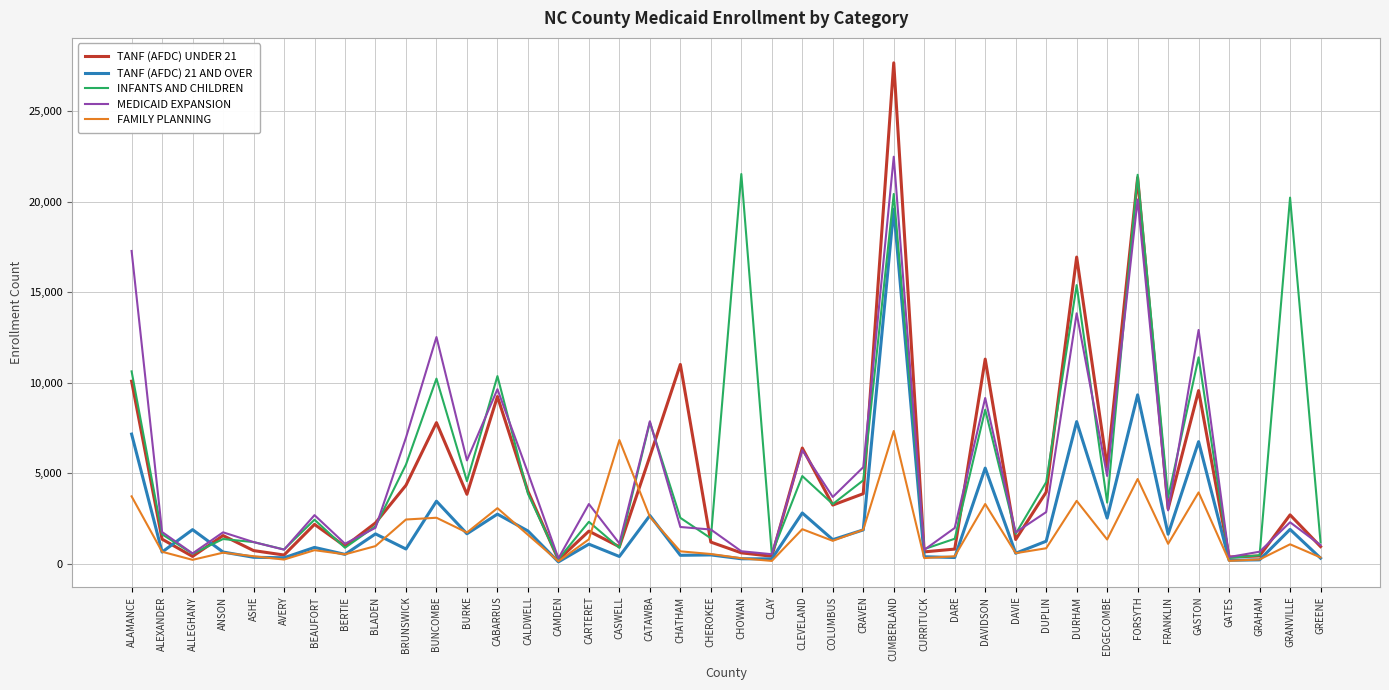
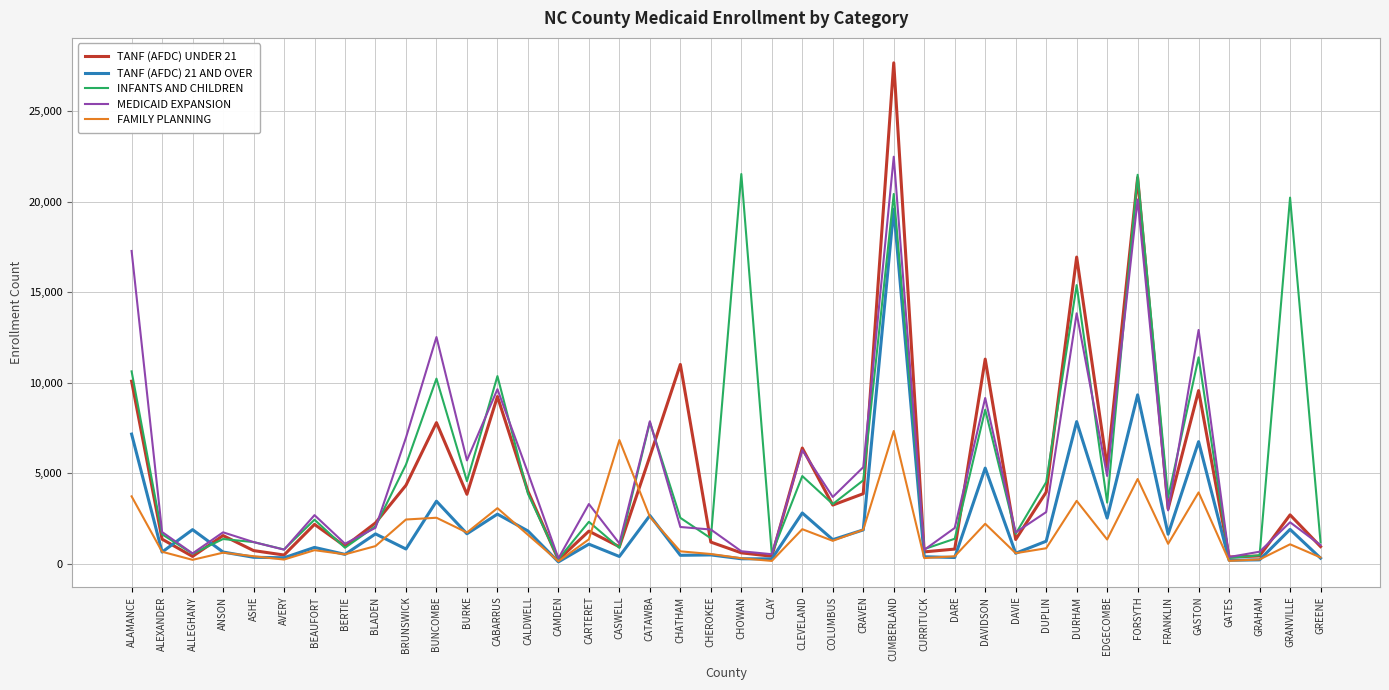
  {
    "TANF (AFDC) UNDER 21": {
      "ALAMANCE": "10,100",
      "ALEXANDER": "1,400",
      "ALLEGHANY": "400",
      "ANSON": "1,600",
      "ASHE": "700",
      "AVERY": "500",
      "BEAUFORT": "2,200",
      "BLADEN": "2,300",
      "BRUNSWICK": "4,300",
      "BUNCOMBE": "7,800",
      "BURKE": "3,800",
      "CABARRUS": "9,200",
      "CARTERET": "1,800",
      "CATAWBA": "5,900",
      "CHATHAM": "11,000",
      "CHEROKEE": "1,200",
      "CRAVEN": "3,900",
      "CUMBERLAND": "27,700",
      "DARE": "800",
      "DAVIDSON": "11,300",
      "DAVIE": "1,300",
      "DUPLIN": "4,000",
      "DURHAM": "16,900",
      "EDGECOMBE": "5,400",
      "FORSYTH": "21,300",
      "GASTON": "9,600",
      "GRANVILLE": "2,700"
    },
    "TANF (AFDC) 21 AND OVER": {
      "ALAMANCE": "7,200",
      "ALLEGHANY": "1,900",
      "BEAUFORT": "900",
      "BLADEN": "1,700",
      "BRUNSWICK": "800",
      "BUNCOMBE": "3,500",
      "CABARRUS": "2,700",
      "CALDWELL": "1,800",
      "CARTERET": "1,100",
      "CASWELL": "400",
      "CHATHAM": "500",
      "CLEVELAND": "2,800",
      "CUMBERLAND": "19,600",
      "DAVIDSON": "5,300",
      "DUPLIN": "1,200",
      "DURHAM": "7,900",
      "EDGECOMBE": "2,500",
      "FORSYTH": "9,300",
      "FRANKLIN": "1,600",
      "GASTON": "6,700",
      "GRANVILLE": "1,900"
    },
    "INFANTS AND CHILDREN": {
      "ALAMANCE": "10,600",
      "ANSON": "1,400",
      "BEAUFORT": "2,400",
      "BRUNSWICK": "5,500",
      "BUNCOMBE": "10,200",
      "BURKE": "4,600",
      "CABARRUS": "10,400",
      "CARTERET": "2,300",
      "CHATHAM": "2,500",
      "CHEROKEE": "1,400",
      "CHOWAN": "21,500",
      "CLEVELAND": "4,800",
      "CRAVEN": "4,600",
      "CUMBERLAND": "20,400",
      "DARE": "1,400",
      "DAVIDSON": "8,500",
      "DUPLIN": "4,500",
      "DURHAM": "15,400",
      "EDGECOMBE": "3,400",
      "FORSYTH": "21,500",
      "FRANKLIN": "3,700",
      "GASTON": "11,400",
      "GRANVILLE": "20,200",
      "GREENE": "1,200"
    },
    "MEDICAID EXPANSION": {
      "ALAMANCE": "17,300",
      "ANSON": "1,700",
      "BEAUFORT": "2,700",
      "BRUNSWICK": "7,000",
      "BUNCOMBE": "12,500",
      "BURKE": "5,700",
      "CABARRUS": "9,600",
      "CALDWELL": "5,000",
      "CARTERET": "3,300",
      "CASWELL": "1,100",
      "CHATHAM": "2,000",
      "CHEROKEE": "1,900",
      "COLUMBUS": "3,700",
      "CRAVEN": "5,300",
      "CUMBERLAND": "22,500",
      "DARE": "2,000",
      "DAVIDSON": "9,200",
      "DUPLIN": "2,900",
      "DURHAM": "13,800",
      "EDGECOMBE": "4,900",
      "FORSYTH": "20,100",
      "GASTON": "12,900",
      "GRAHAM": "700",
      "GRANVILLE": "2,300"
    },
    "FAMILY PLANNING": {
      "ALAMANCE": "3,700",
      "ALLEGHANY": "200",
      "BEAUFORT": "800",
      "BLADEN": "1,000",
      "BRUNSWICK": "2,400",
      "BUNCOMBE": "2,500",
      "CABARRUS": "3,100",
      "CALDWELL": "1,600",
      "CARTERET": "1,400",
      "CASWELL": "6,800",
      "CHATHAM": "700",
      "CLEVELAND": "1,900",
      "CUMBERLAND": "7,300",
-     "DAVIDSON": "3,300",
+     "DAVIDSON": "2,200",
      "DUPLIN": "900",
      "DURHAM": "3,500",
      "EDGECOMBE": "1,300",
      "FORSYTH": "4,700",
      "FRANKLIN": "1,100",
      "GASTON": "3,900",
      "GRANVILLE": "1,100"
    }
  }
